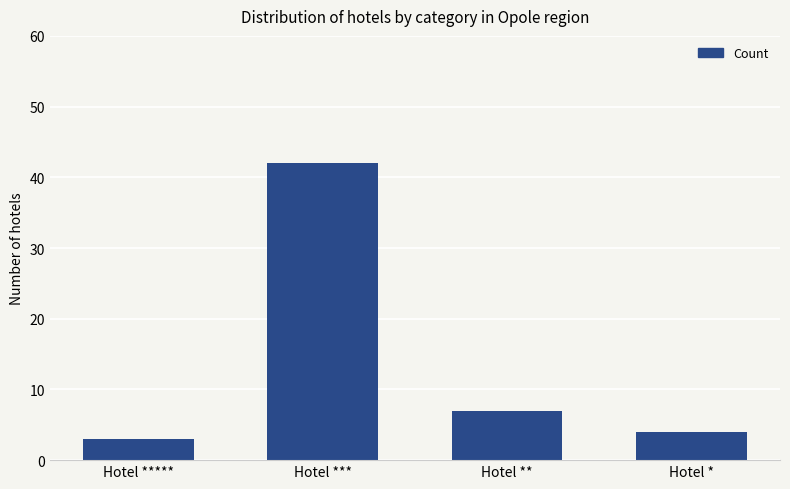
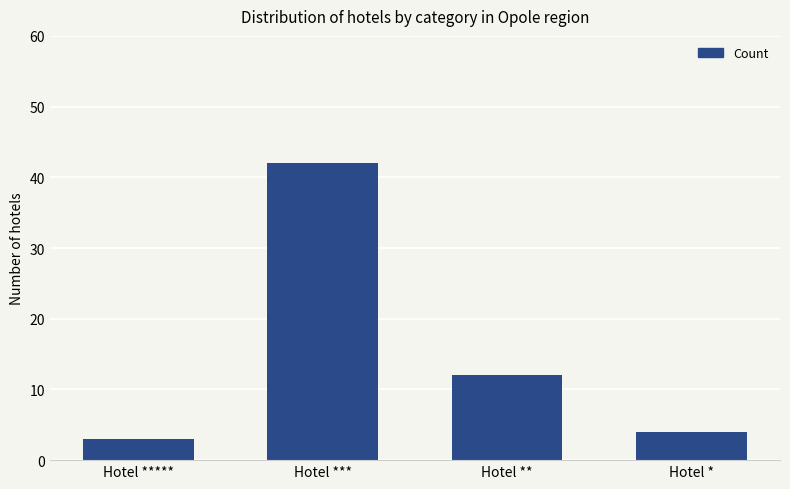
  {
    "Hotel *****": 3,
    "Hotel ***": 42,
-   "Hotel **": 7,
+   "Hotel **": 12,
    "Hotel *": 4
  }
